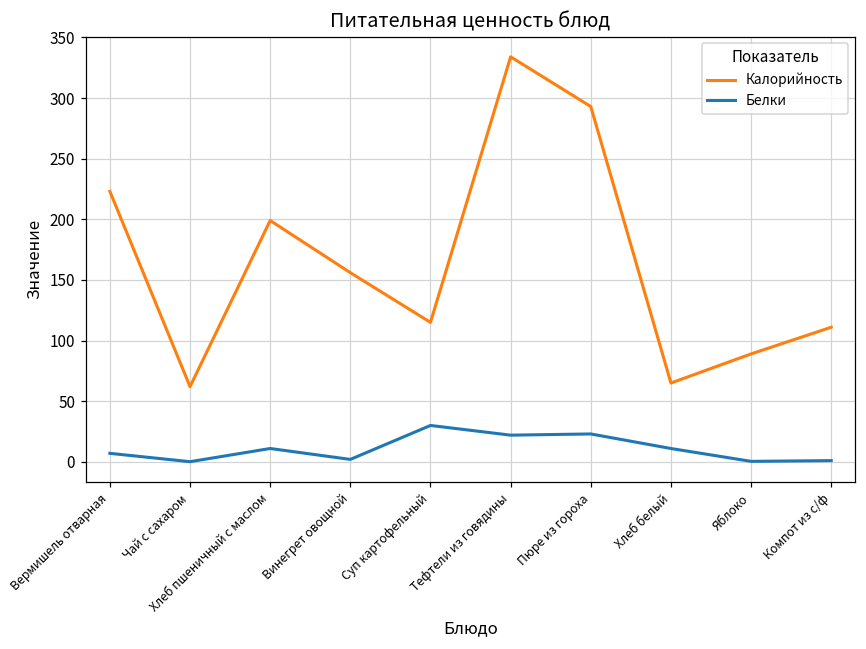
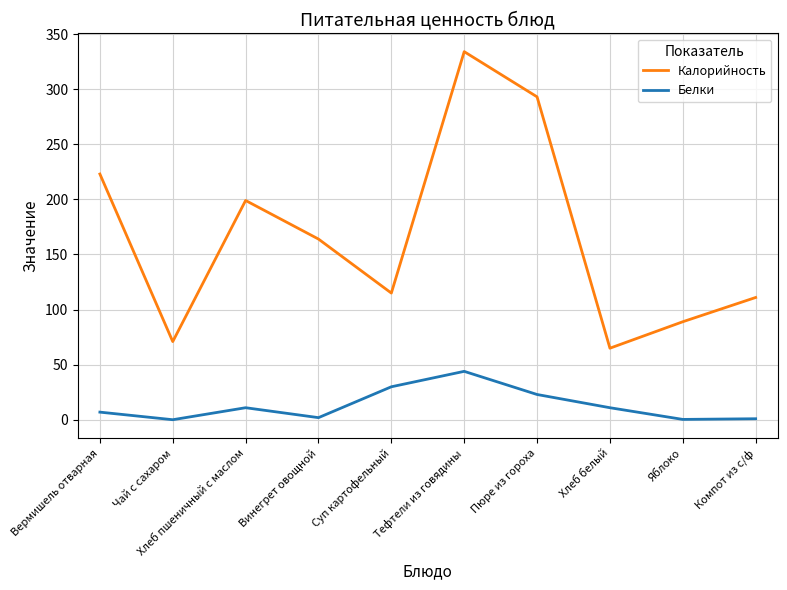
  {
    "Калорийность": {
      "Вермишель отварная": 223,
-     "Чай с сахаром": 62,
+     "Чай с сахаром": 71,
      "Хлеб пшеничный с маслом": 199,
-     "Винегрет овощной": 156,
+     "Винегрет овощной": 164,
      "Суп картофельный": 115,
      "Тефтели из говядины": 334,
      "Пюре из гороха": 293,
      "Хлеб белый": 65,
      "Яблоко": 89,
      "Компот из с/ф": 111
    },
    "Белки": {
      "Вермишель отварная": 7,
      "Чай с сахаром": 0,
      "Хлеб пшеничный с маслом": 11,
      "Винегрет овощной": 2,
      "Суп картофельный": 30,
-     "Тефтели из говядины": 22,
+     "Тефтели из говядины": 44,
      "Пюре из гороха": 23,
      "Хлеб белый": 11,
      "Яблоко": 0,
      "Компот из с/ф": 1
    }
  }
